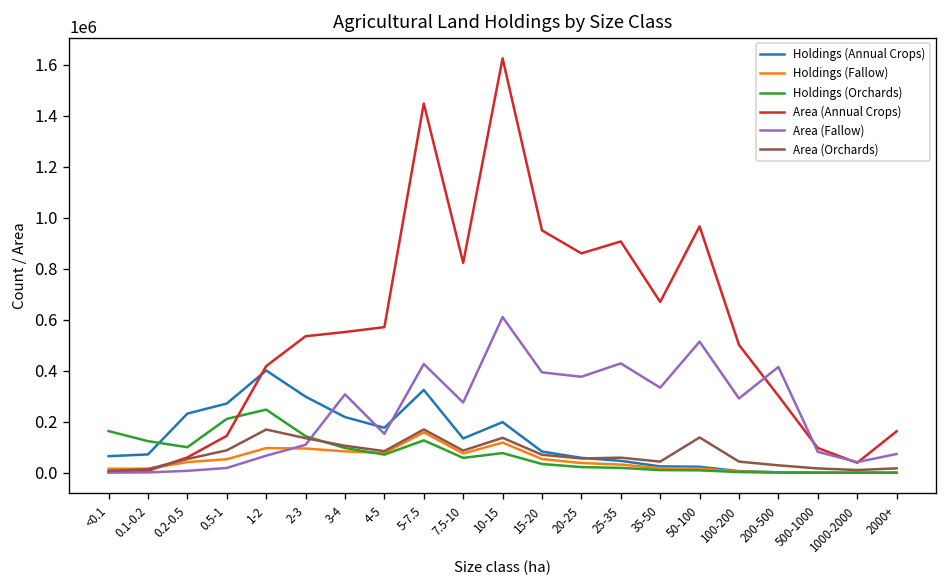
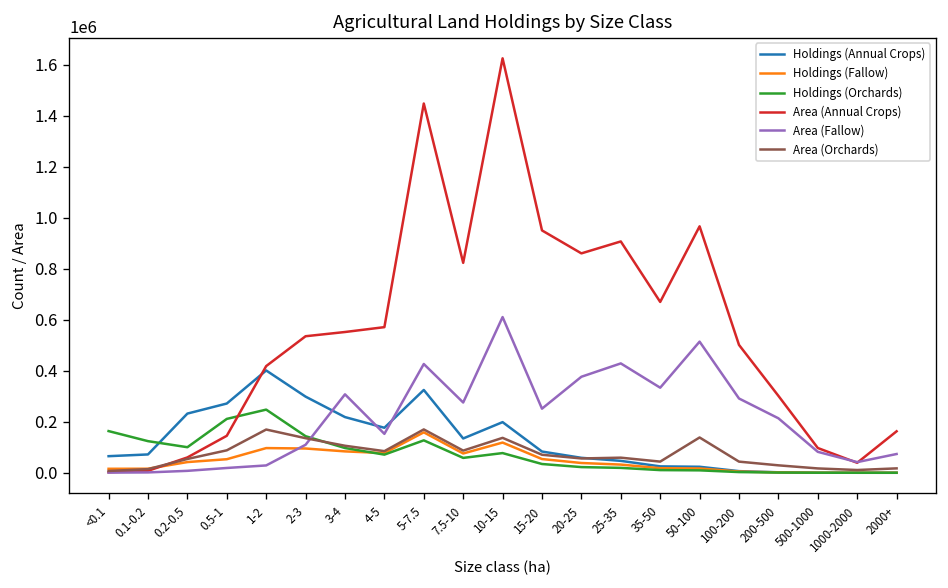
  {
    "Holdings (Annual Crops)": {
      "<0.1": 70000,
      "0.1-0.2": 70000,
      "0.2-0.5": 230000,
      "0.5-1": 270000,
      "1-2": 400000,
      "2-3": 300000,
      "3-4": 220000,
      "4-5": 180000,
      "5-7.5": 320000,
      "7.5-10": 130000,
      "10-15": 200000,
      "15-20": 80000,
      "25-35": 50000
    },
    "Holdings (Fallow)": {
      "0.2-0.5": 40000,
      "0.5-1": 50000,
      "1-2": 100000,
      "2-3": 100000,
      "3-4": 80000,
      "10-15": 120000,
      "15-20": 50000,
      "20-25": 40000,
      "25-35": 30000
    },
    "Holdings (Orchards)": {
      "<0.1": 160000,
      "0.1-0.2": 120000,
      "0.2-0.5": 100000,
      "0.5-1": 210000,
      "1-2": 250000,
      "5-7.5": 130000,
      "7.5-10": 60000,
      "10-15": 80000,
      "15-20": 30000,
      "20-25": 20000,
      "25-35": 20000
    },
    "Area (Annual Crops)": {
      "0.5-1": 150000,
      "1-2": 420000,
      "2-3": 540000,
      "3-4": 550000,
      "4-5": 570000,
      "5-7.5": 1450000,
      "7.5-10": 820000,
      "10-15": 1630000,
      "15-20": 950000,
      "20-25": 860000,
      "25-35": 910000,
      "35-50": 670000,
      "50-100": 970000,
      "100-200": 500000,
      "200-500": 300000,
      "500-1000": 100000,
      "2000+": 160000
    },
    "Area (Fallow)": {
      "0.2-0.5": 10000,
      "0.5-1": 20000,
-     "1-2": 70000,
+     "1-2": 30000,
      "2-3": 110000,
      "3-4": 310000,
      "4-5": 150000,
      "5-7.5": 430000,
      "7.5-10": 280000,
      "10-15": 610000,
-     "15-20": 390000,
+     "15-20": 250000,
      "20-25": 380000,
      "25-35": 430000,
      "35-50": 330000,
      "50-100": 510000,
      "100-200": 290000,
-     "200-500": 420000,
+     "200-500": 210000,
      "500-1000": 80000,
      "2000+": 70000
    },
    "Area (Orchards)": {
      "0.5-1": 90000,
      "1-2": 170000,
      "10-15": 140000,
      "15-20": 70000,
      "25-35": 60000,
      "35-50": 40000,
      "50-100": 140000,
      "100-200": 40000,
      "200-500": 30000,
      "500-1000": 20000,
      "2000+": 20000
    }
  }
